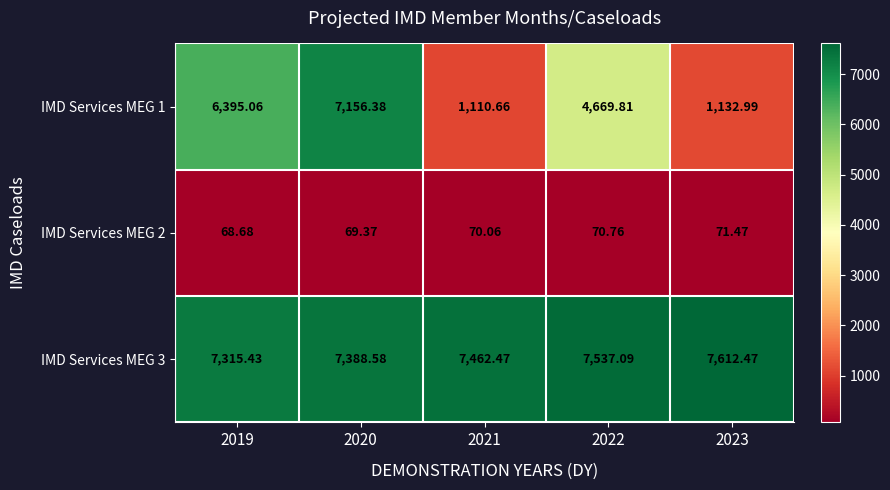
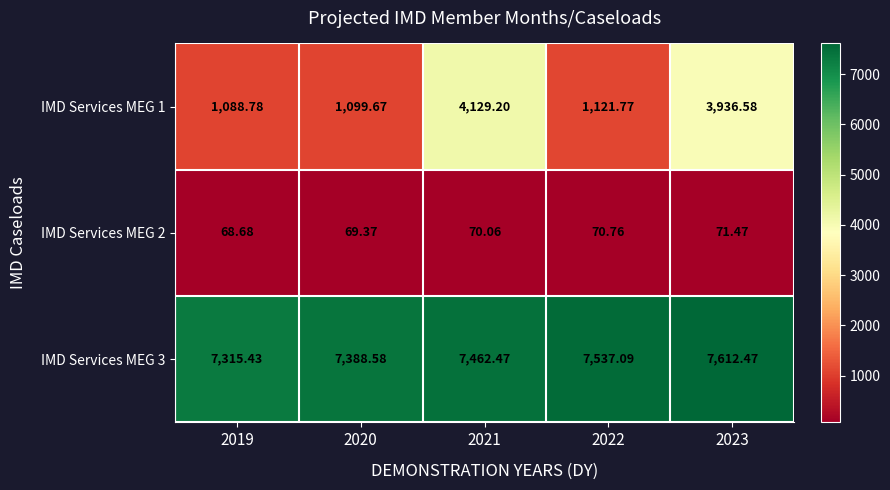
  {
    "IMD Services MEG 1": {
-     "2019": "6,395.06",
-     "2020": "7,156.38",
-     "2021": "1,110.66",
-     "2022": "4,669.81",
-     "2023": "1,132.99"
+     "2019": "1,088.78",
+     "2020": "1,099.67",
+     "2021": "4,129.20",
+     "2022": "1,121.77",
+     "2023": "3,936.58"
    },
    "IMD Services MEG 2": {
      "2019": "68.68",
      "2020": "69.37",
      "2021": "70.06",
      "2022": "70.76",
      "2023": "71.47"
    },
    "IMD Services MEG 3": {
      "2019": "7,315.43",
      "2020": "7,388.58",
      "2021": "7,462.47",
      "2022": "7,537.09",
      "2023": "7,612.47"
    }
  }
